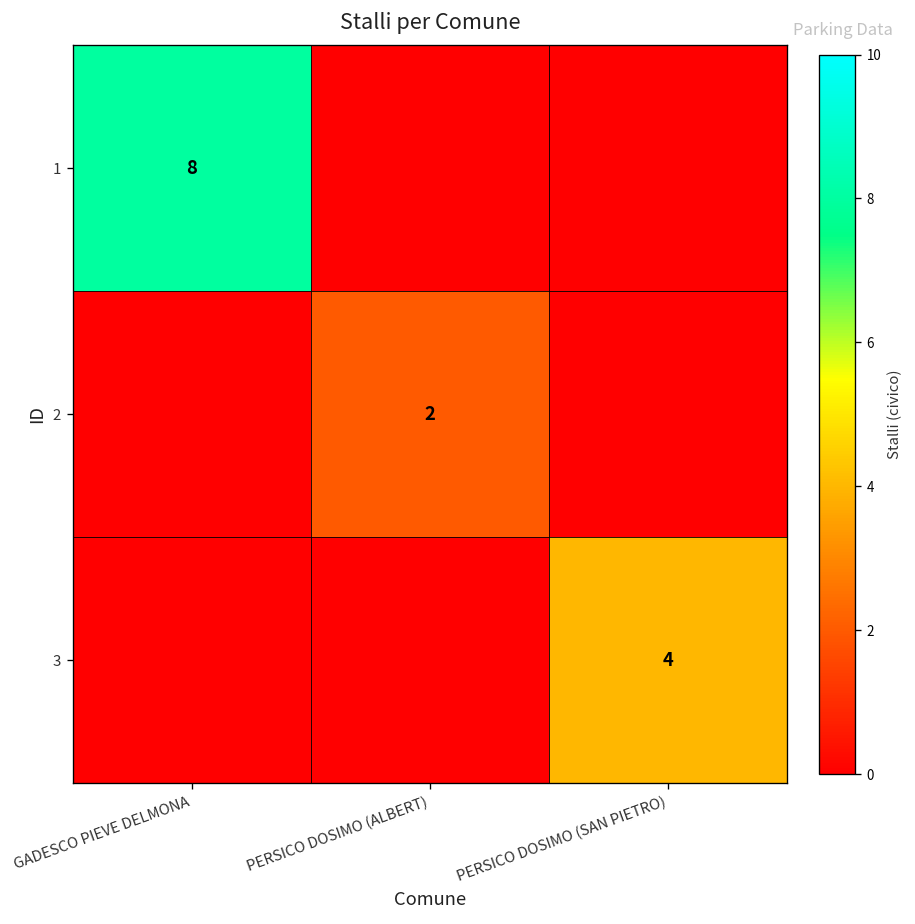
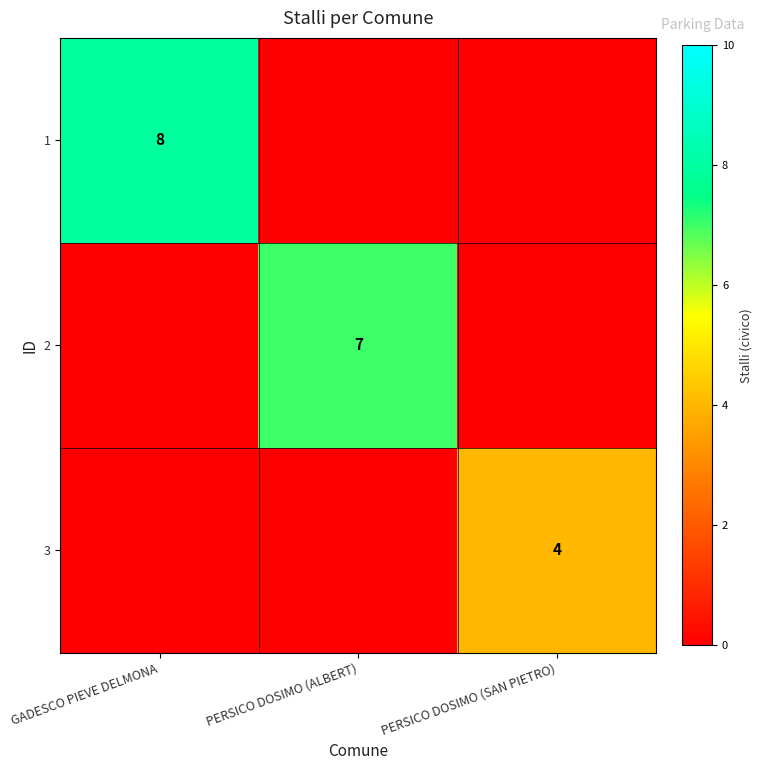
  {
    "1": {
      "GADESCO PIEVE DELMONA": 8
    },
    "2": {
-     "PERSICO DOSIMO (ALBERT)": 2
+     "PERSICO DOSIMO (ALBERT)": 7
    },
    "3": {
      "PERSICO DOSIMO (SAN PIETRO)": 4
    }
  }
